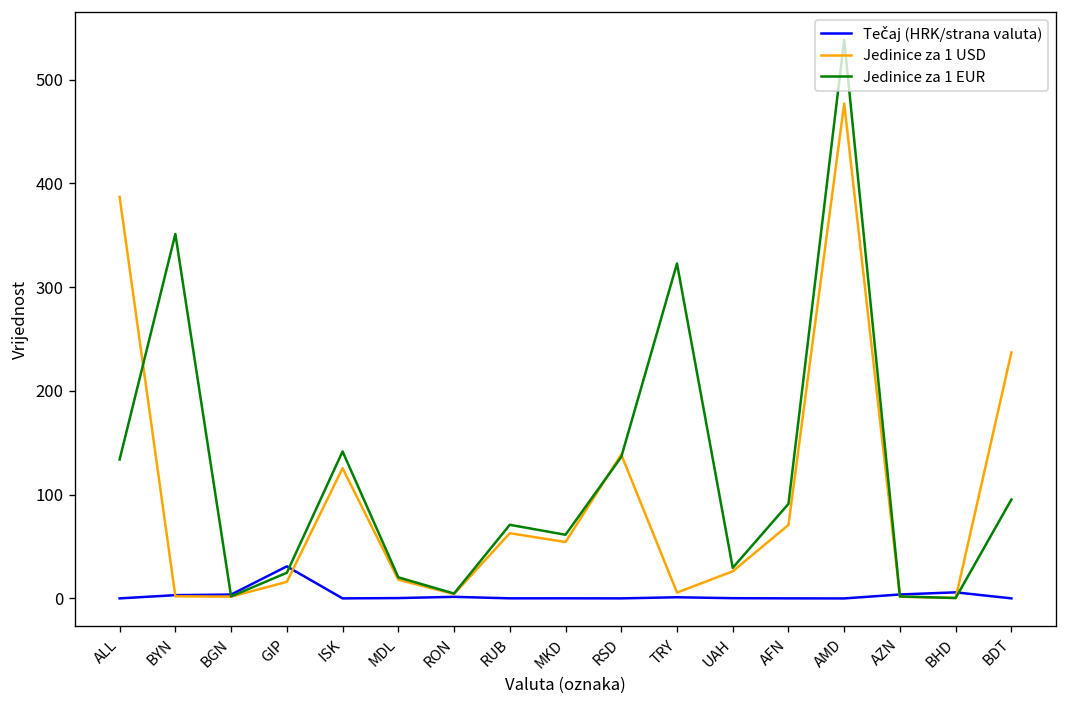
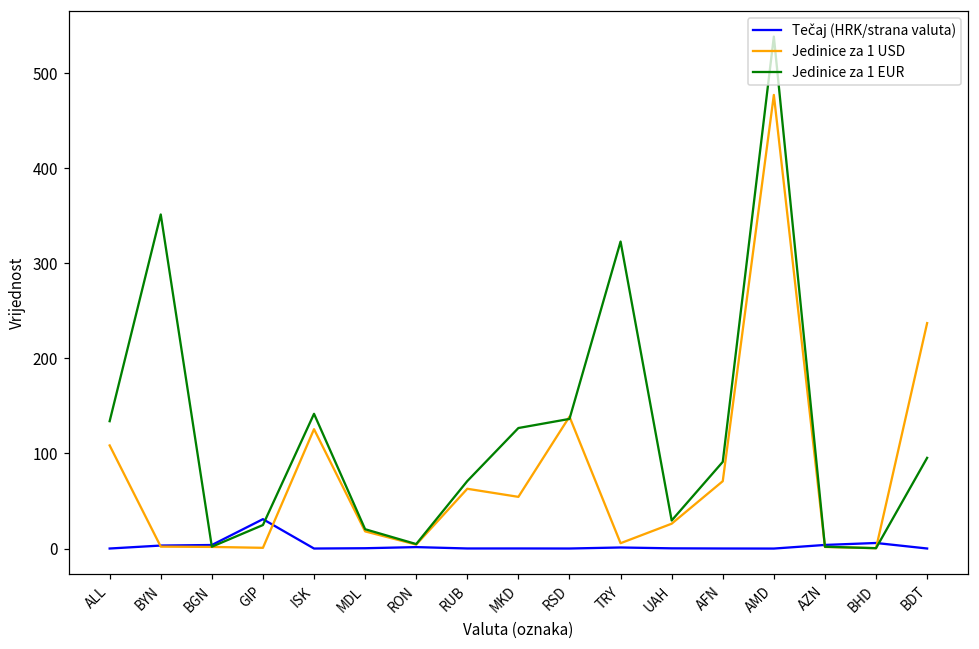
  {
    "Tečaj (HRK/strana valuta)": {
      "ALL": 0,
      "GIP": 30,
      "ISK": 0,
      "MDL": 0,
      "RUB": 0,
      "MKD": 0,
      "RSD": 0,
      "TRY": 0,
      "UAH": 0,
      "AFN": 0,
      "AMD": 0,
      "BHD": 10,
      "BDT": 0
    },
    "Jedinice za 1 USD": {
-     "ALL": 390,
-     "GIP": 20,
+     "ALL": 110,
+     "GIP": 0,
      "ISK": 130,
      "RUB": 60,
      "MKD": 50,
      "TRY": 10,
      "UAH": 30,
      "AFN": 70,
      "AMD": 480,
      "BDT": 240
    },
    "Jedinice za 1 EUR": {
      "ALL": 130,
      "BYN": 350,
      "GIP": 20,
      "ISK": 140,
      "RUB": 70,
-     "MKD": 60,
+     "MKD": 130,
      "TRY": 320,
      "UAH": 30,
      "AFN": 90,
      "BDT": 100
    }
  }
